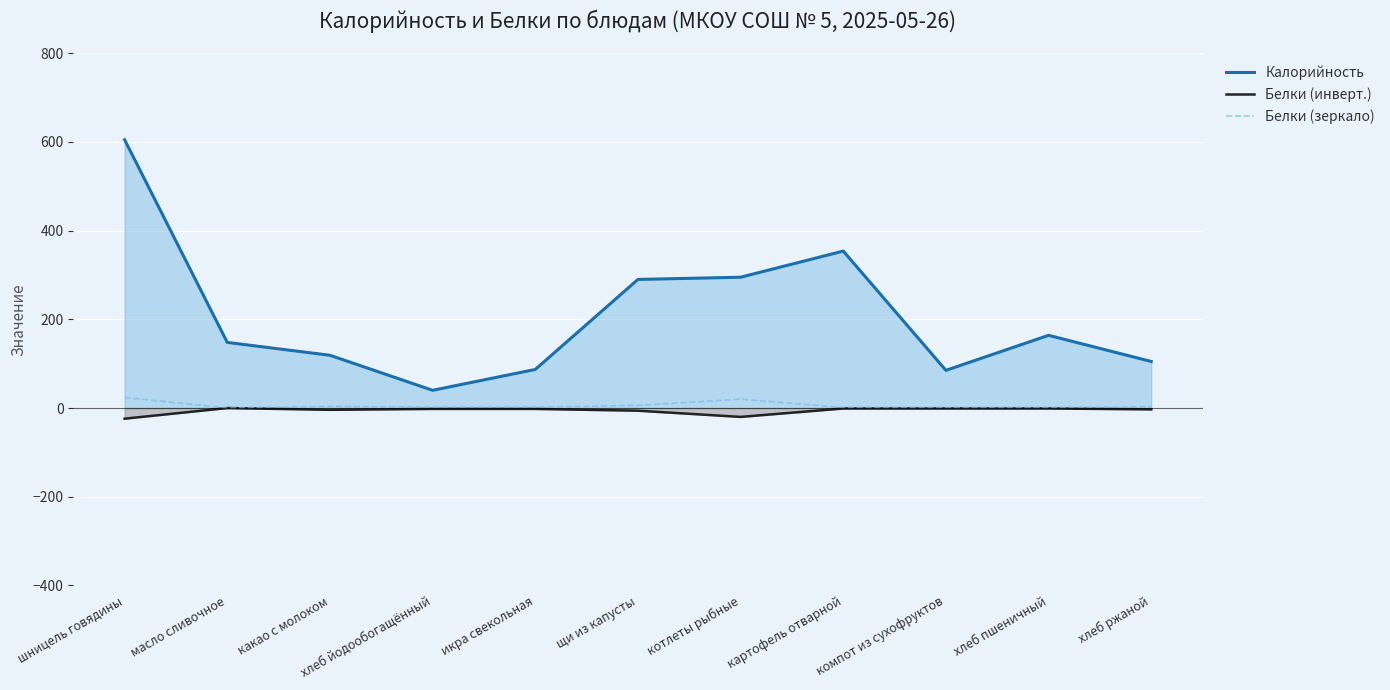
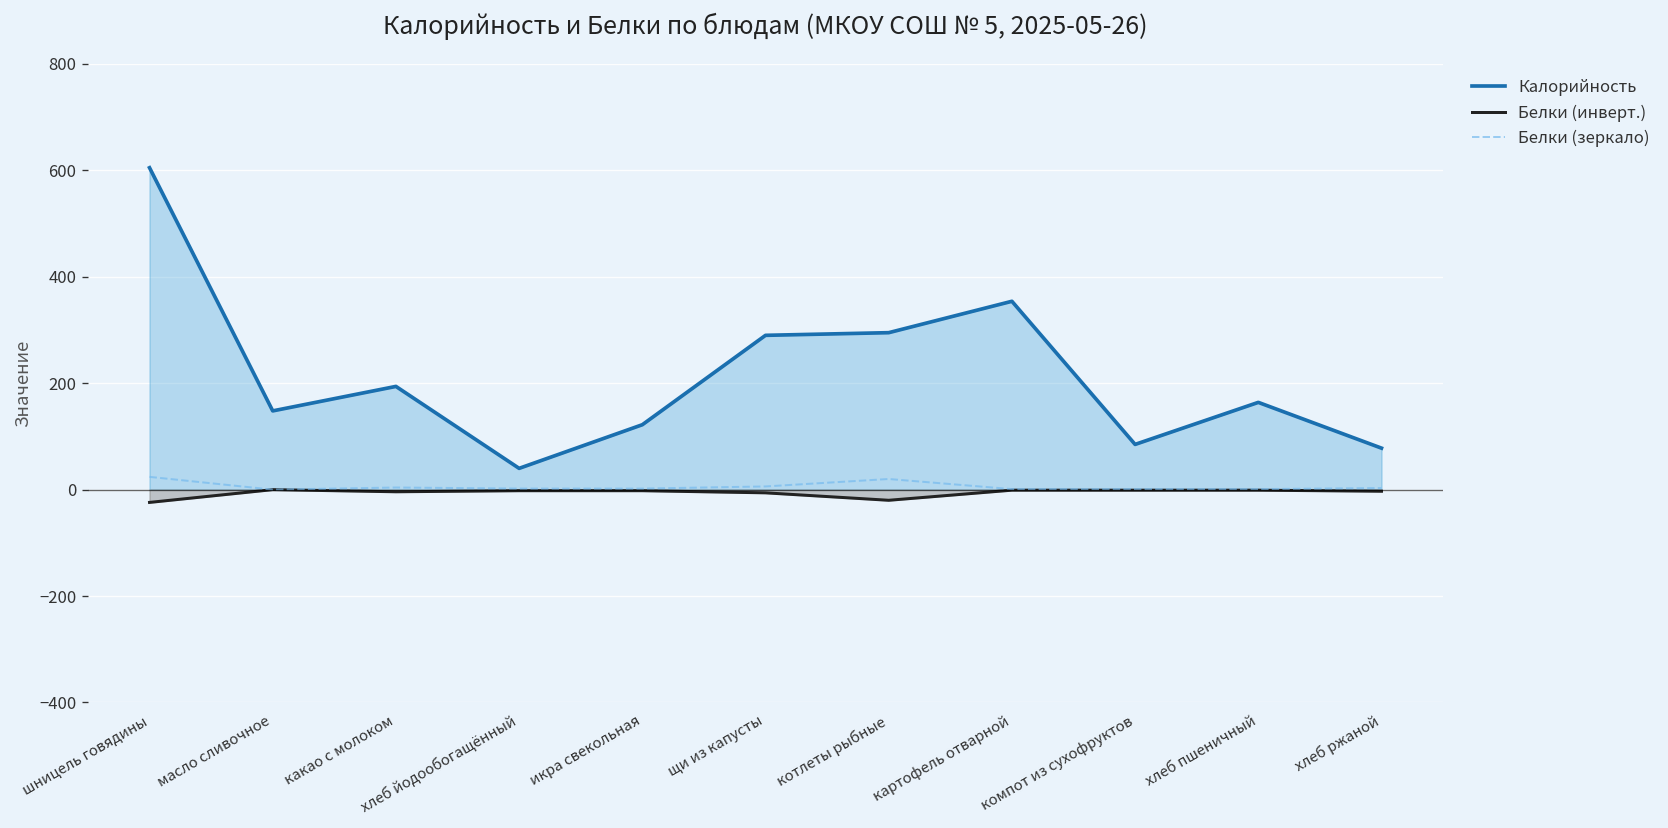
  {
    "Калорийность": {
      "шницель говядины": 610,
      "масло сливочное": 150,
-     "какао с молоком": 120,
+     "какао с молоком": 190,
      "хлеб йодообогащённый": 40,
-     "икра свекольная": 90,
+     "икра свекольная": 120,
      "щи из капусты": 290,
      "котлеты рыбные": 300,
      "картофель отварной": 350,
      "компот из сухофруктов": 90,
      "хлеб пшеничный": 160,
-     "хлеб ржаной": 110
+     "хлеб ржаной": 80
    },
    "Белки (инверт.)": {
      "шницель говядины": -20,
      "щи из капусты": -10,
      "котлеты рыбные": -20
    },
    "Белки (зеркало)": {
      "шницель говядины": 20,
      "щи из капусты": 10,
      "котлеты рыбные": 20
    }
  }
